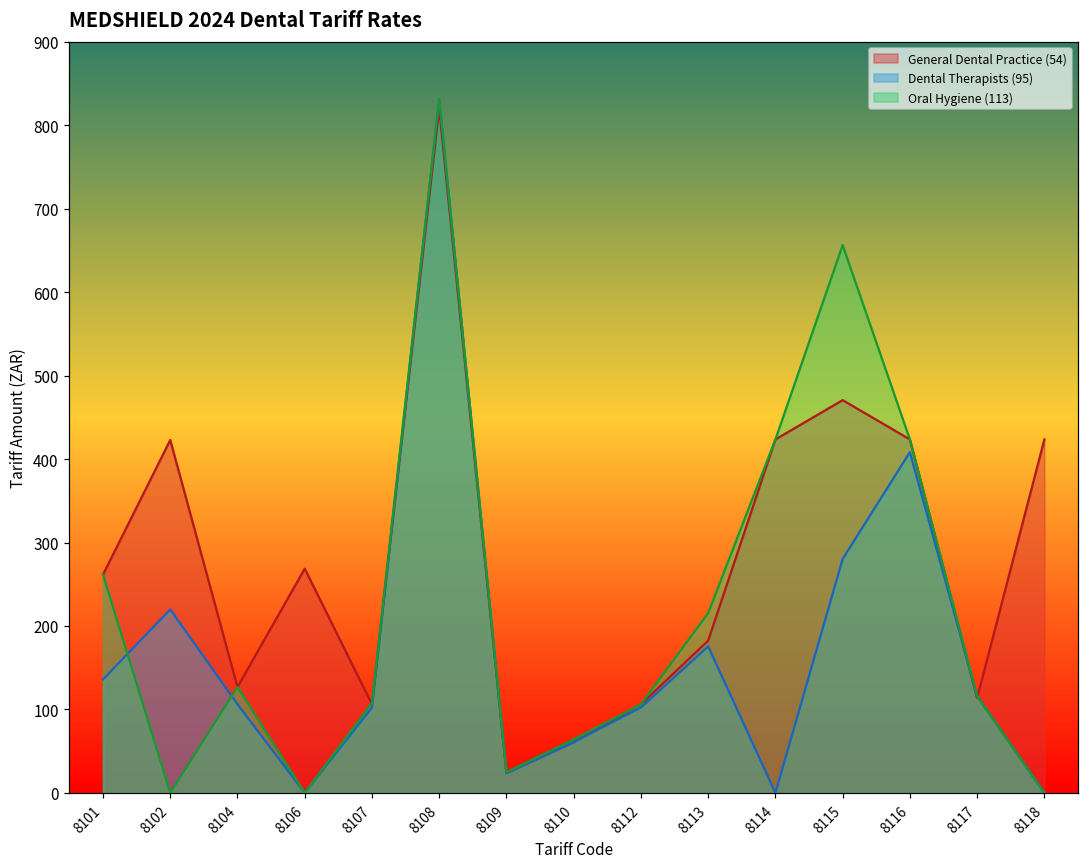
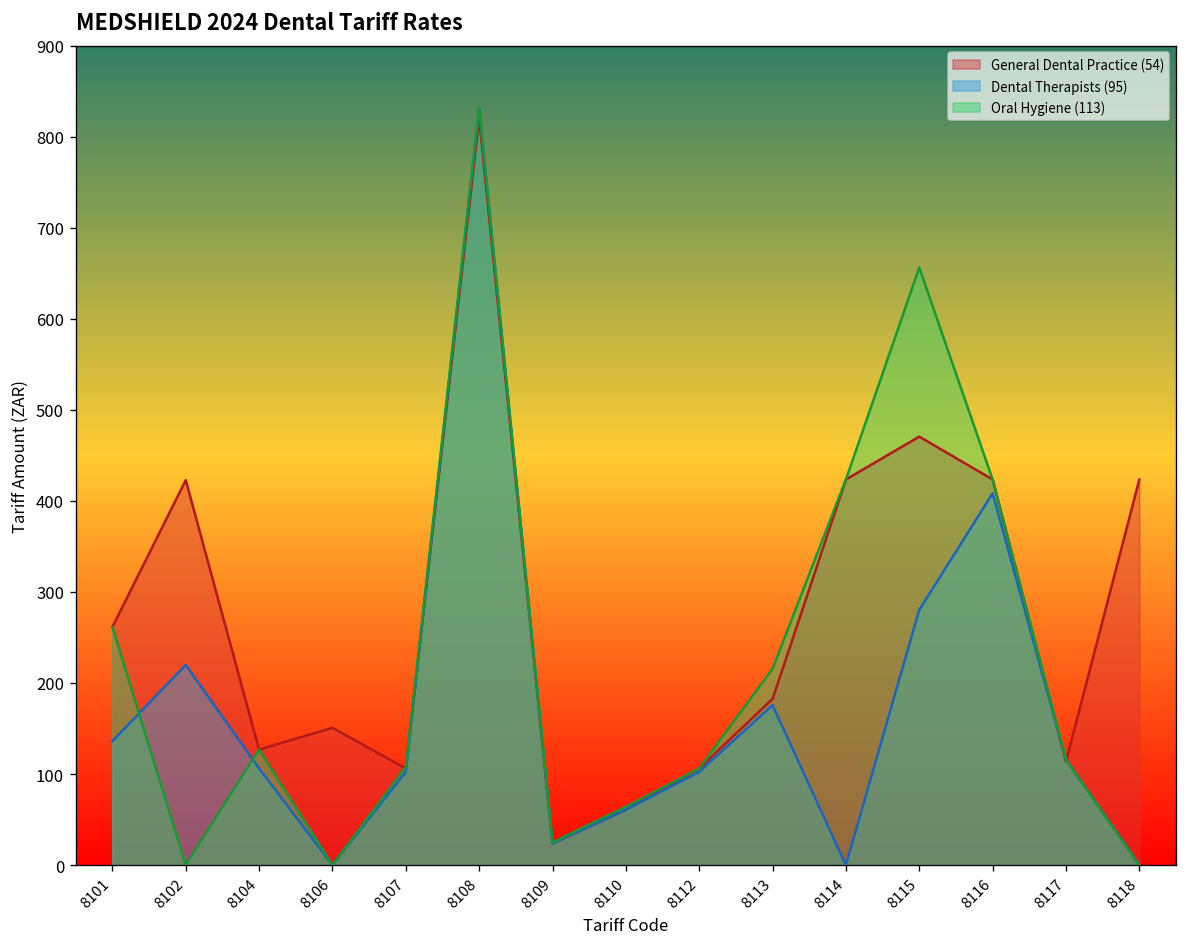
  {
    "General Dental Practice (54)": {
      "8102": 420,
-     "8106": 270,
+     "8106": 150,
      "8108": 820,
      "8113": 180,
      "8115": 470,
      "8118": 420
    },
    "Dental Therapists (95)": {
      "8101": 140,
      "8102": 220,
      "8104": 110,
      "8107": 100,
      "8112": 100,
      "8113": 180,
      "8114": 0,
      "8115": 280,
      "8116": 410
    },
    "Oral Hygiene (113)": {
      "8102": 0,
      "8110": 60,
      "8113": 220,
      "8115": 660
    }
  }
